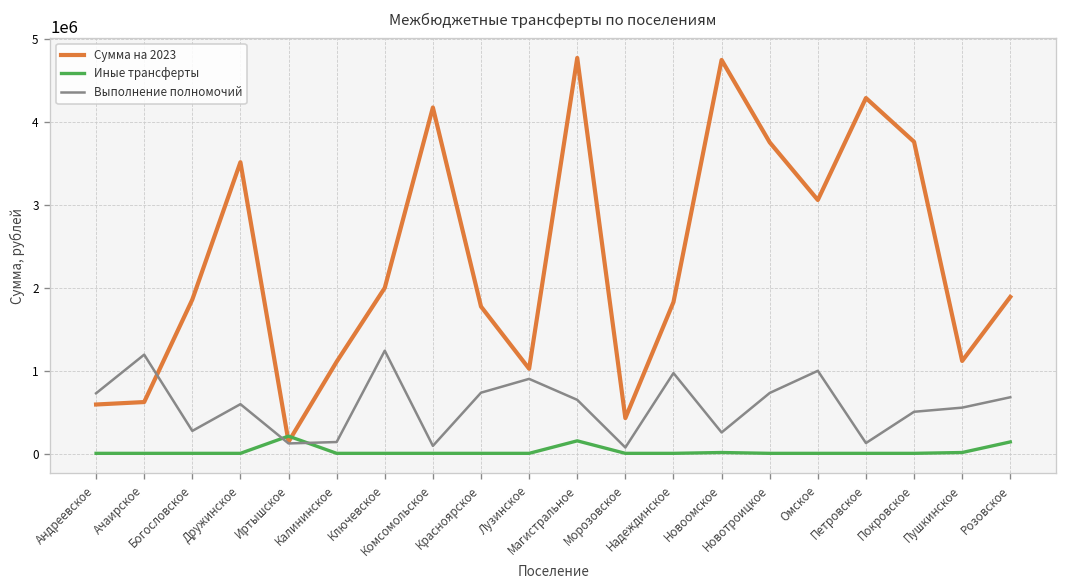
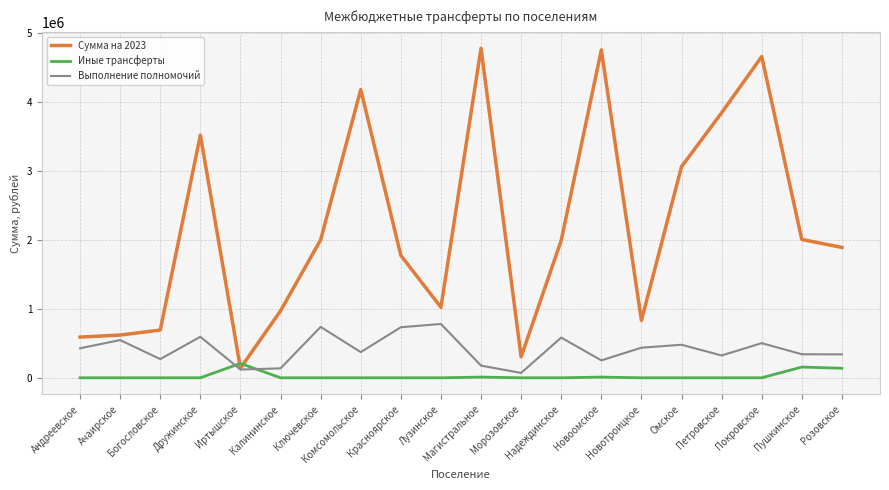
  {
    "Сумма на 2023": {
      "Андреевское": 600000,
      "Ачаирское": 600000,
-     "Богословское": 1900000,
+     "Богословское": 700000,
      "Дружинское": 3500000,
-     "Калининское": 1100000,
+     "Калининское": 1000000,
      "Ключевское": 2000000,
      "Комсомольское": 4200000,
      "Красноярское": 1800000,
      "Лузинское": 1000000,
      "Магистральное": 4800000,
-     "Морозовское": 400000,
-     "Надеждинское": 1800000,
+     "Морозовское": 300000,
+     "Надеждинское": 2000000,
      "Новоомское": 4800000,
-     "Новотроицкое": 3800000,
+     "Новотроицкое": 800000,
      "Омское": 3100000,
-     "Петровское": 4300000,
-     "Покровское": 3800000,
-     "Пушкинское": 1100000,
+     "Петровское": 3800000,
+     "Покровское": 4700000,
+     "Пушкинское": 2000000,
      "Розовское": 1900000
    },
    "Иные трансферты": {
      "Андреевское": 0,
      "Ачаирское": 0,
      "Богословское": 0,
      "Дружинское": 0,
      "Иртышское": 200000,
      "Калининское": 0,
      "Ключевское": 0,
      "Комсомольское": 0,
      "Красноярское": 0,
      "Лузинское": 0,
-     "Магистральное": 200000,
+     "Магистральное": 0,
      "Морозовское": 0,
      "Надеждинское": 0,
      "Новоомское": 0,
      "Новотроицкое": 0,
      "Омское": 0,
      "Петровское": 0,
      "Покровское": 0,
-     "Пушкинское": 0,
+     "Пушкинское": 200000,
      "Розовское": 100000
    },
    "Выполнение полномочий": {
-     "Андреевское": 700000,
-     "Ачаирское": 1200000,
+     "Андреевское": 400000,
+     "Ачаирское": 600000,
      "Богословское": 300000,
      "Дружинское": 600000,
      "Калининское": 100000,
-     "Ключевское": 1200000,
-     "Комсомольское": 100000,
+     "Ключевское": 700000,
+     "Комсомольское": 400000,
      "Красноярское": 700000,
-     "Лузинское": 900000,
-     "Магистральное": 700000,
+     "Лузинское": 800000,
+     "Магистральное": 200000,
      "Морозовское": 100000,
-     "Надеждинское": 1000000,
+     "Надеждинское": 600000,
      "Новоомское": 300000,
-     "Новотроицкое": 700000,
-     "Омское": 1000000,
-     "Петровское": 100000,
+     "Новотроицкое": 400000,
+     "Омское": 500000,
+     "Петровское": 300000,
      "Покровское": 500000,
-     "Пушкинское": 600000,
-     "Розовское": 700000
+     "Пушкинское": 400000,
+     "Розовское": 300000
    }
  }
